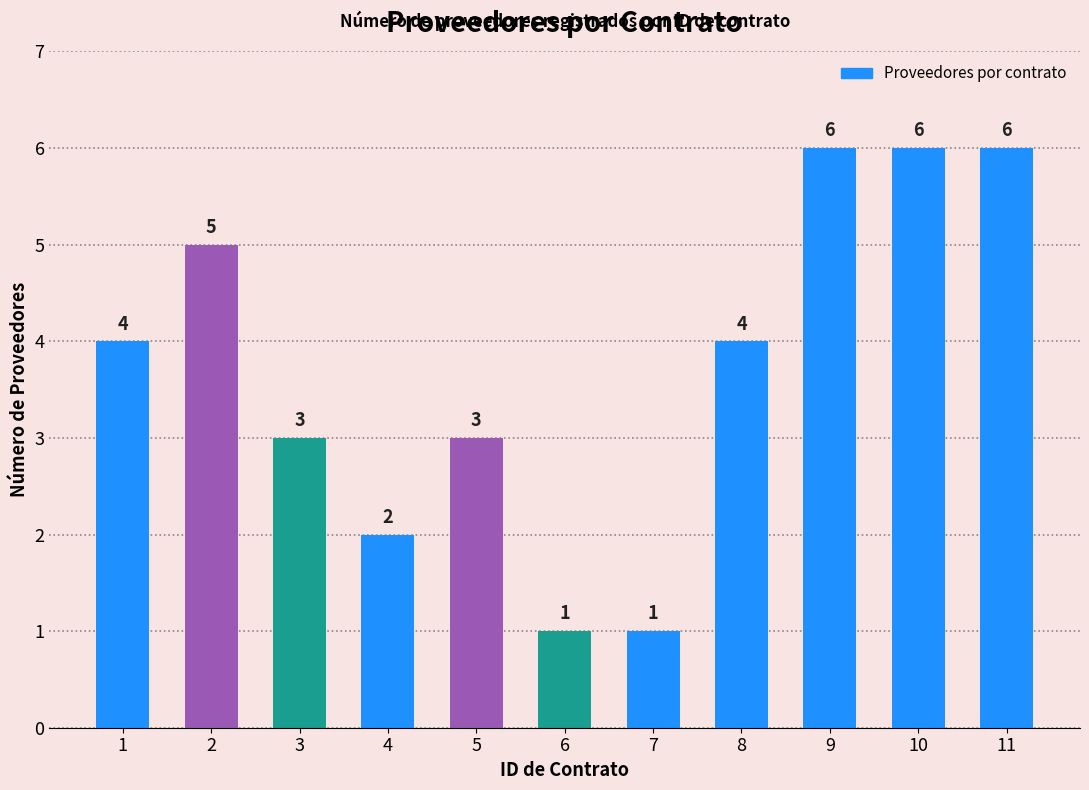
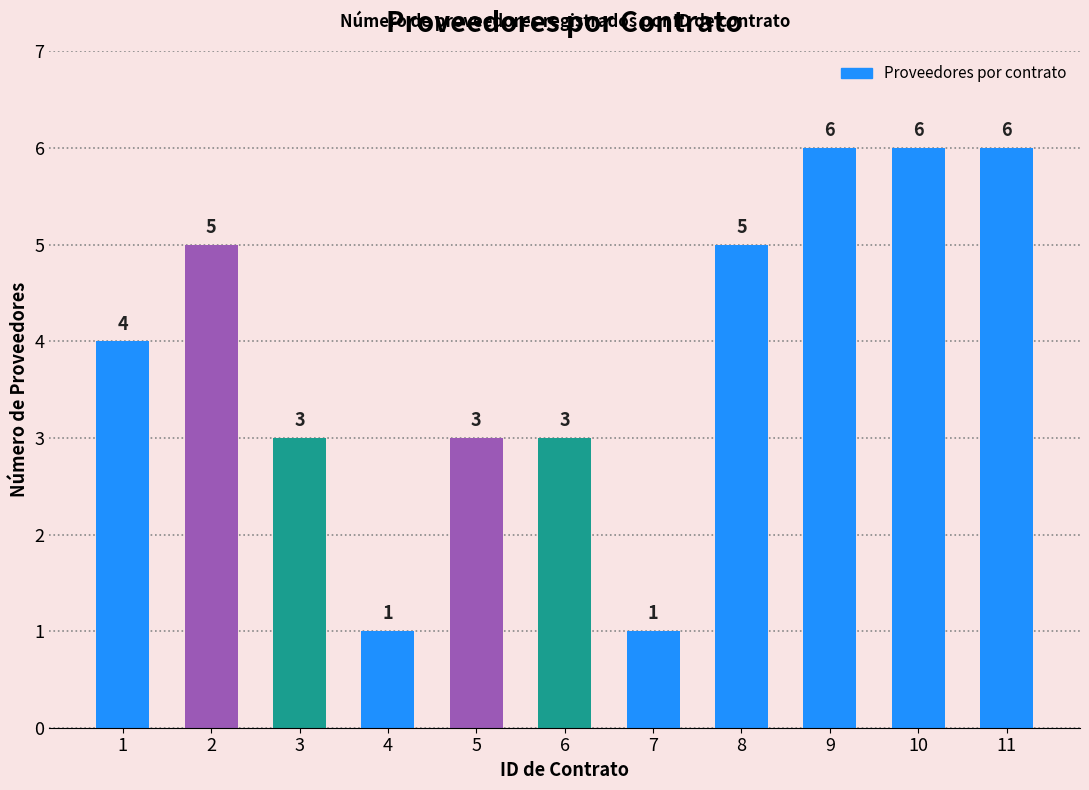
  {
    "1": 4,
    "2": 5,
    "3": 3,
-   "4": 2,
+   "4": 1,
    "5": 3,
-   "6": 1,
+   "6": 3,
    "7": 1,
-   "8": 4,
+   "8": 5,
    "9": 6,
    "10": 6,
    "11": 6
  }
